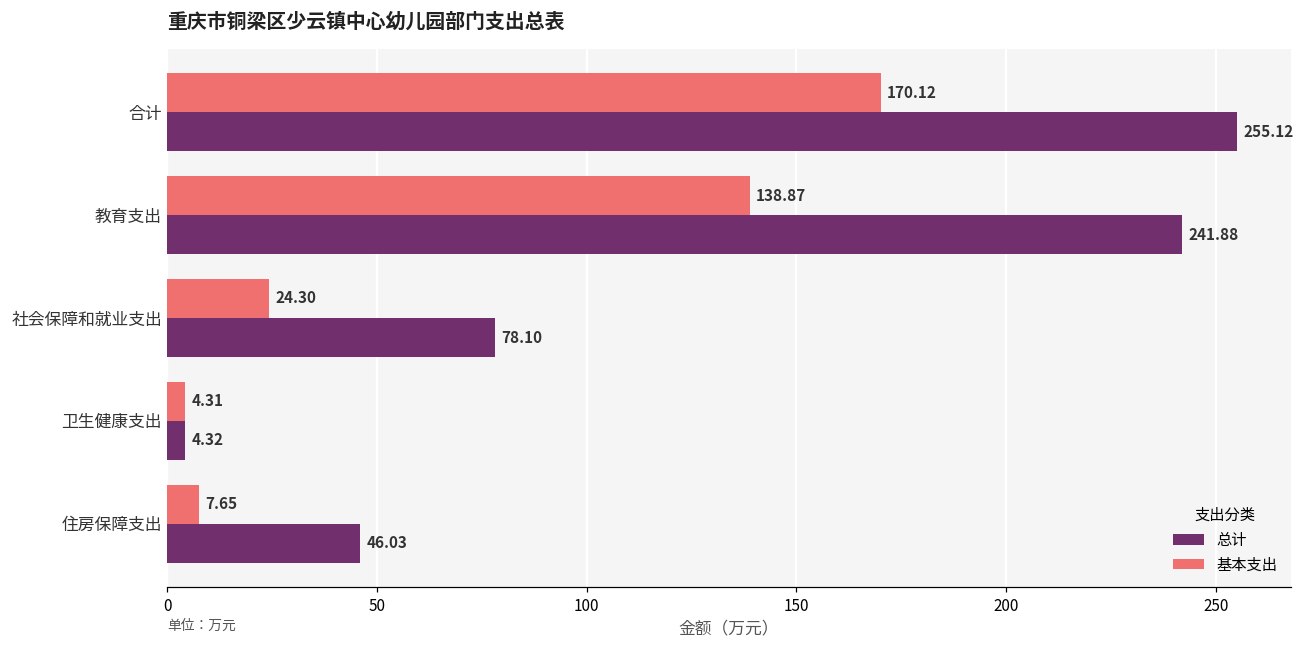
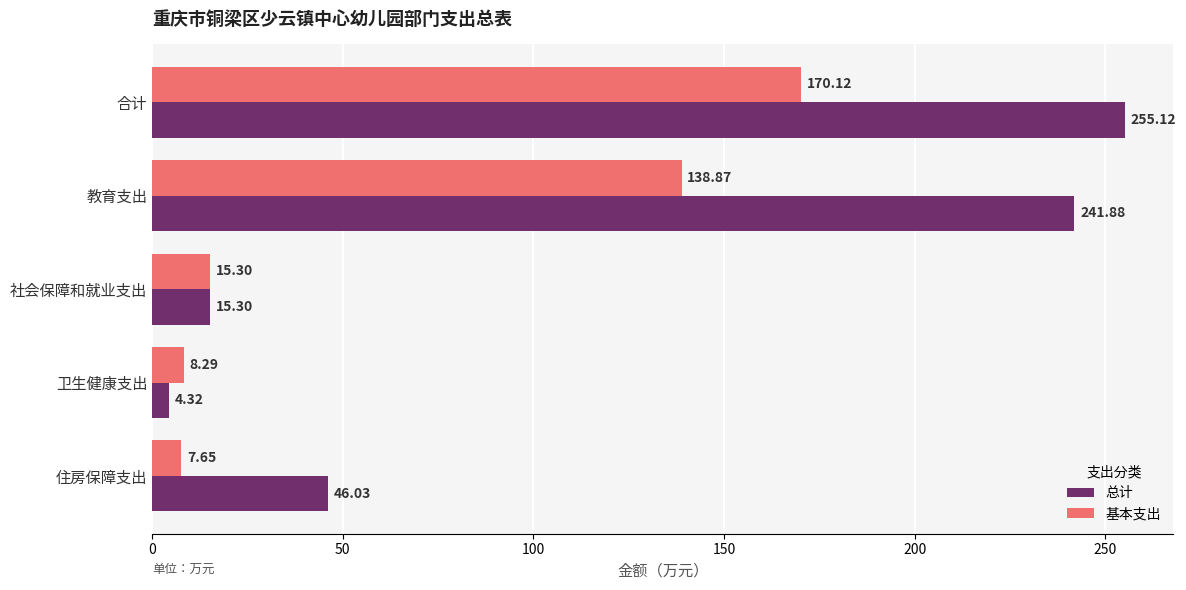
  {
    "总计": {
      "合计": 255.12,
      "教育支出": 241.88,
-     "社会保障和就业支出": 78.10,
+     "社会保障和就业支出": 15.30,
      "卫生健康支出": 4.32,
      "住房保障支出": 46.03
    },
    "基本支出": {
      "合计": 170.12,
      "教育支出": 138.87,
-     "社会保障和就业支出": 24.30,
-     "卫生健康支出": 4.31,
+     "社会保障和就业支出": 15.30,
+     "卫生健康支出": 8.29,
      "住房保障支出": 7.65
    }
  }
